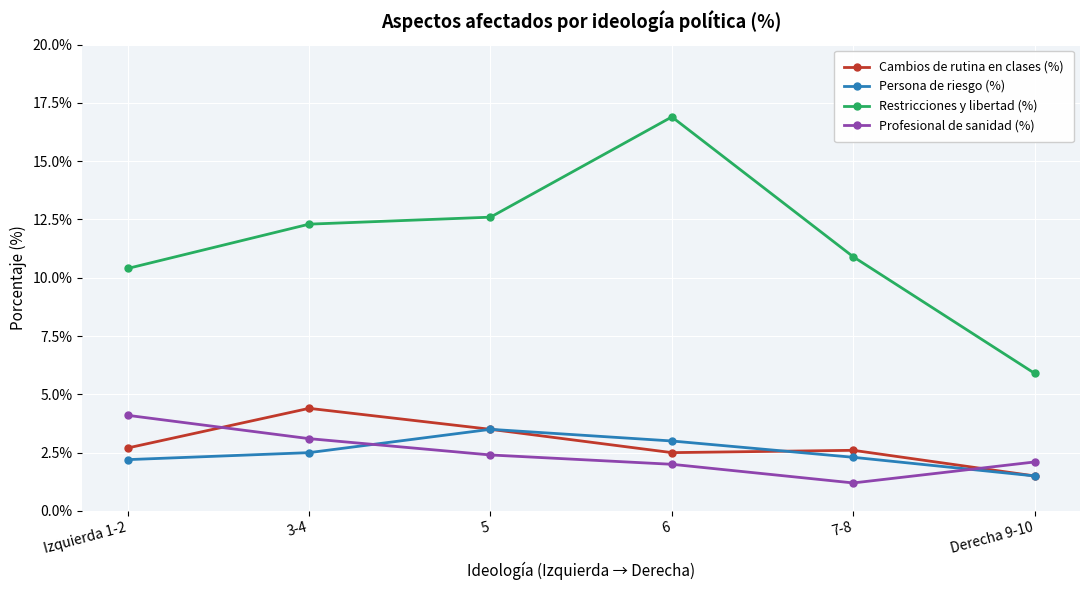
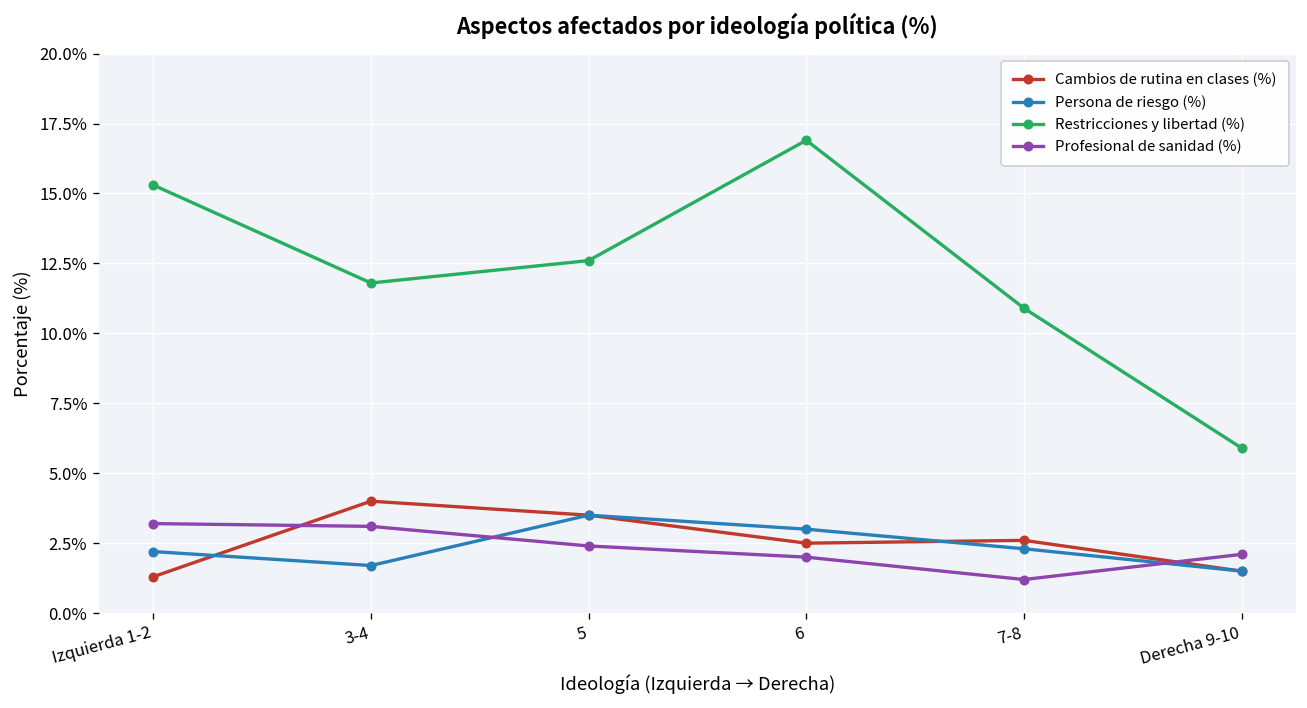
  {
    "Cambios de rutina en clases (%)": {
-     "Izquierda 1-2": "2.7%",
-     "3-4": "4.4%",
+     "Izquierda 1-2": "1.3%",
+     "3-4": "4.0%",
      "6": "2.5%",
      "7-8": "2.6%"
    },
    "Persona de riesgo (%)": {
      "Izquierda 1-2": "2.2%",
-     "3-4": "2.5%",
+     "3-4": "1.7%",
      "6": "3.0%",
      "7-8": "2.3%"
    },
    "Restricciones y libertad (%)": {
-     "Izquierda 1-2": "10.4%",
-     "3-4": "12.3%",
+     "Izquierda 1-2": "15.3%",
+     "3-4": "11.8%",
      "5": "12.6%",
      "6": "16.9%",
      "7-8": "10.9%",
      "Derecha 9-10": "5.9%"
    },
    "Profesional de sanidad (%)": {
-     "Izquierda 1-2": "4.1%",
+     "Izquierda 1-2": "3.2%",
      "3-4": "3.1%",
      "5": "2.4%",
      "6": "2.0%",
      "7-8": "1.2%",
      "Derecha 9-10": "2.1%"
    }
  }
